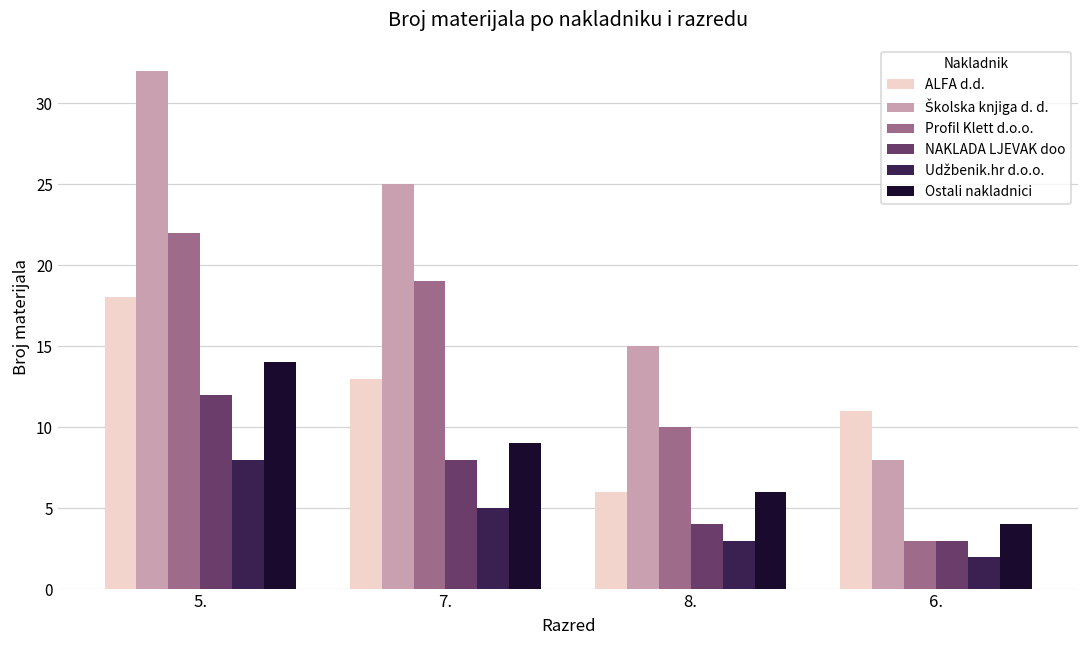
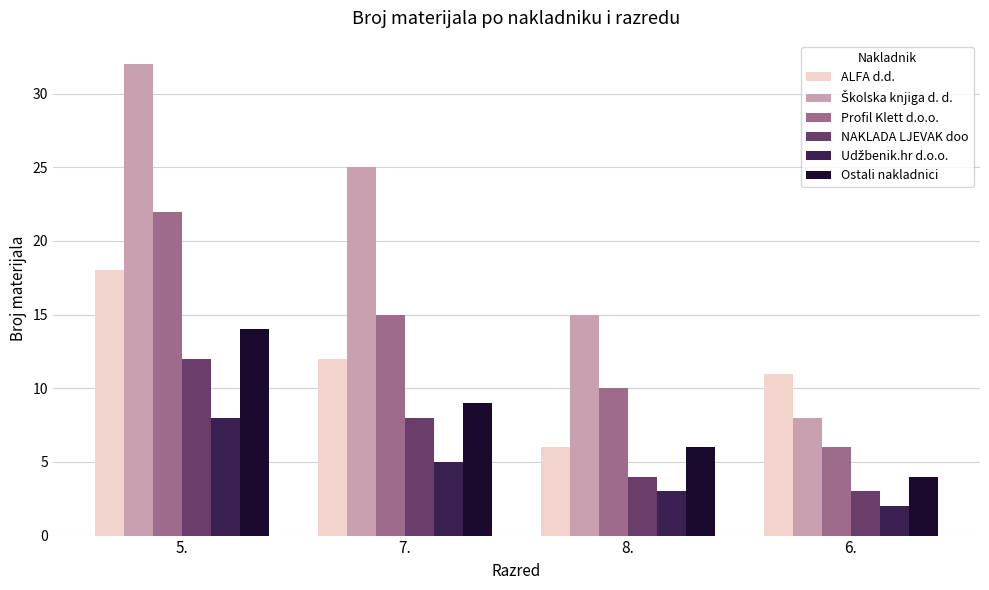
  {
    "ALFA d.d.": {
      "5.": 18,
-     "7.": 13,
+     "7.": 12,
      "8.": 6,
      "6.": 11
    },
    "Školska knjiga d. d.": {
      "5.": 32,
      "7.": 25,
      "8.": 15,
      "6.": 8
    },
    "Profil Klett d.o.o.": {
      "5.": 22,
-     "7.": 19,
+     "7.": 15,
      "8.": 10,
-     "6.": 3
+     "6.": 6
    },
    "NAKLADA LJEVAK doo": {
      "5.": 12,
      "7.": 8,
      "8.": 4,
      "6.": 3
    }
  }
